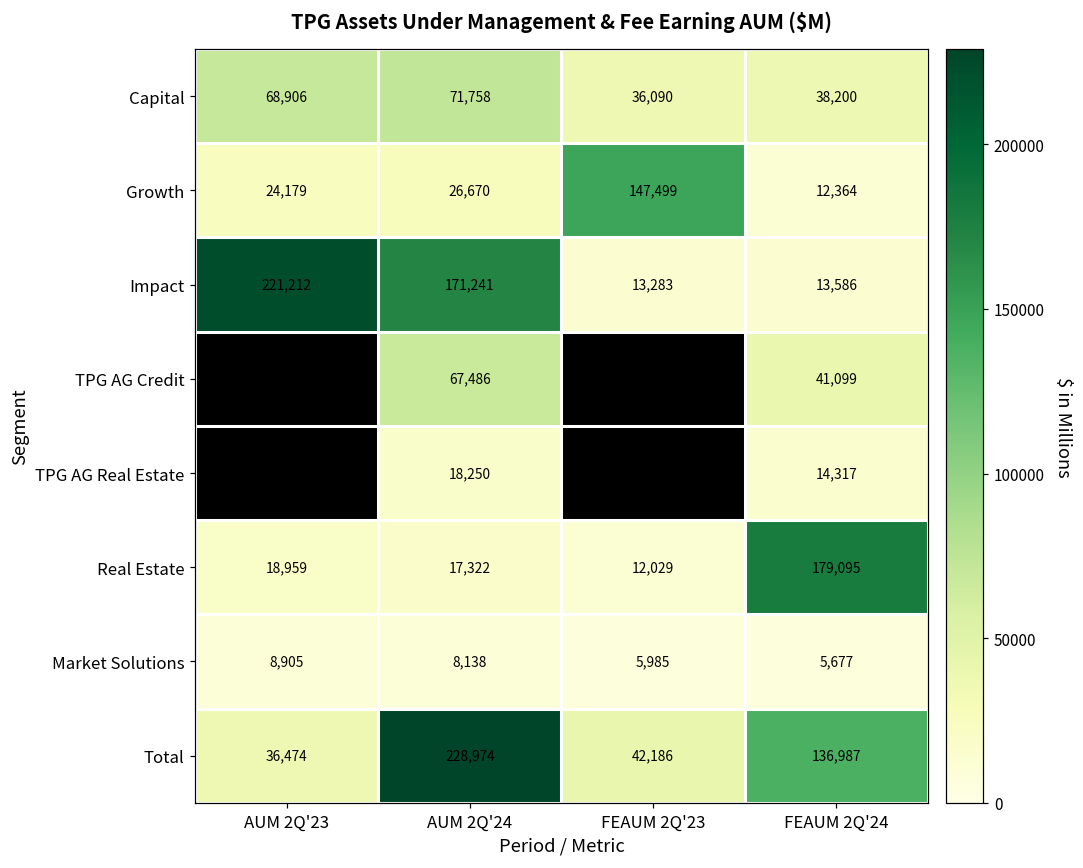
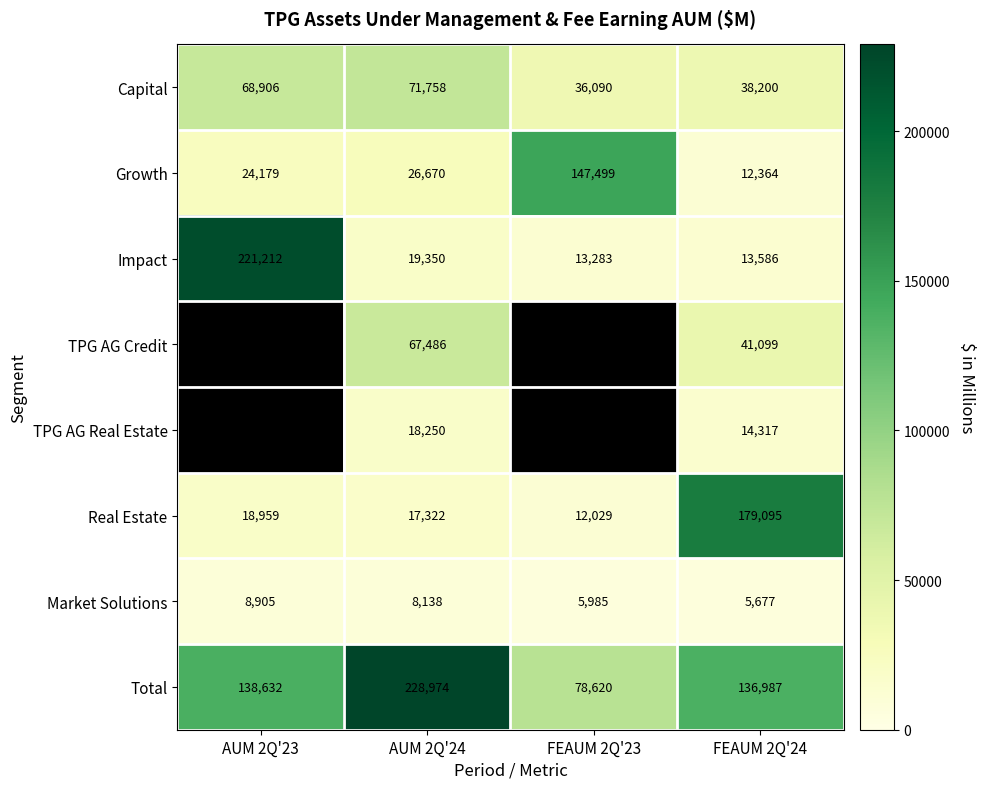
  {
    "Capital": {
      "AUM 2Q'23": "68,906",
      "AUM 2Q'24": "71,758",
      "FEAUM 2Q'23": "36,090",
      "FEAUM 2Q'24": "38,200"
    },
    "Growth": {
      "AUM 2Q'23": "24,179",
      "AUM 2Q'24": "26,670",
      "FEAUM 2Q'23": "147,499",
      "FEAUM 2Q'24": "12,364"
    },
    "Impact": {
      "AUM 2Q'23": "221,212",
-     "AUM 2Q'24": "171,241",
+     "AUM 2Q'24": "19,350",
      "FEAUM 2Q'23": "13,283",
      "FEAUM 2Q'24": "13,586"
    },
    "TPG AG Credit": {
      "AUM 2Q'24": "67,486",
      "FEAUM 2Q'24": "41,099"
    },
    "TPG AG Real Estate": {
      "AUM 2Q'24": "18,250",
      "FEAUM 2Q'24": "14,317"
    },
    "Real Estate": {
      "AUM 2Q'23": "18,959",
      "AUM 2Q'24": "17,322",
      "FEAUM 2Q'23": "12,029",
      "FEAUM 2Q'24": "179,095"
    },
    "Market Solutions": {
      "AUM 2Q'23": "8,905",
      "AUM 2Q'24": "8,138",
      "FEAUM 2Q'23": "5,985",
      "FEAUM 2Q'24": "5,677"
    },
    "Total": {
-     "AUM 2Q'23": "36,474",
+     "AUM 2Q'23": "138,632",
      "AUM 2Q'24": "228,974",
-     "FEAUM 2Q'23": "42,186",
+     "FEAUM 2Q'23": "78,620",
      "FEAUM 2Q'24": "136,987"
    }
  }
